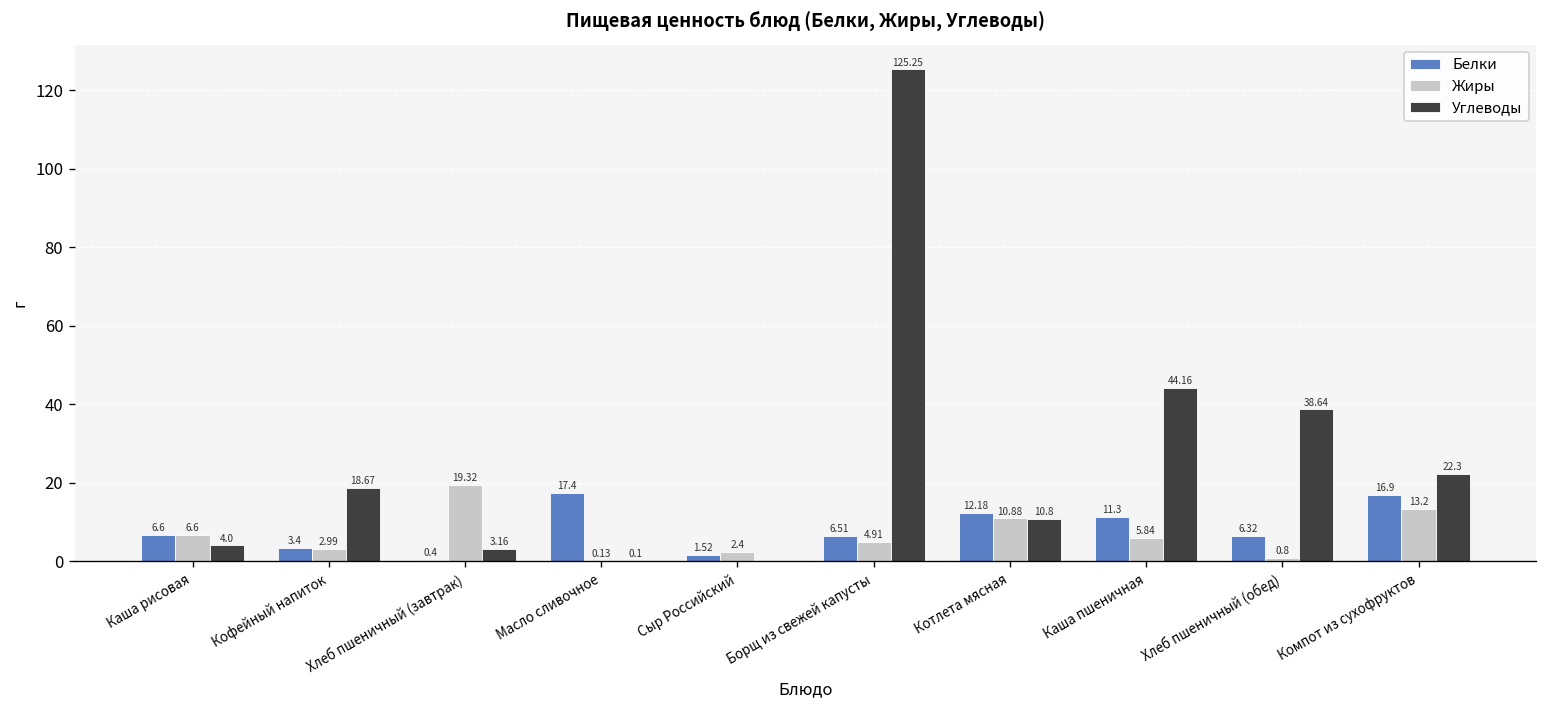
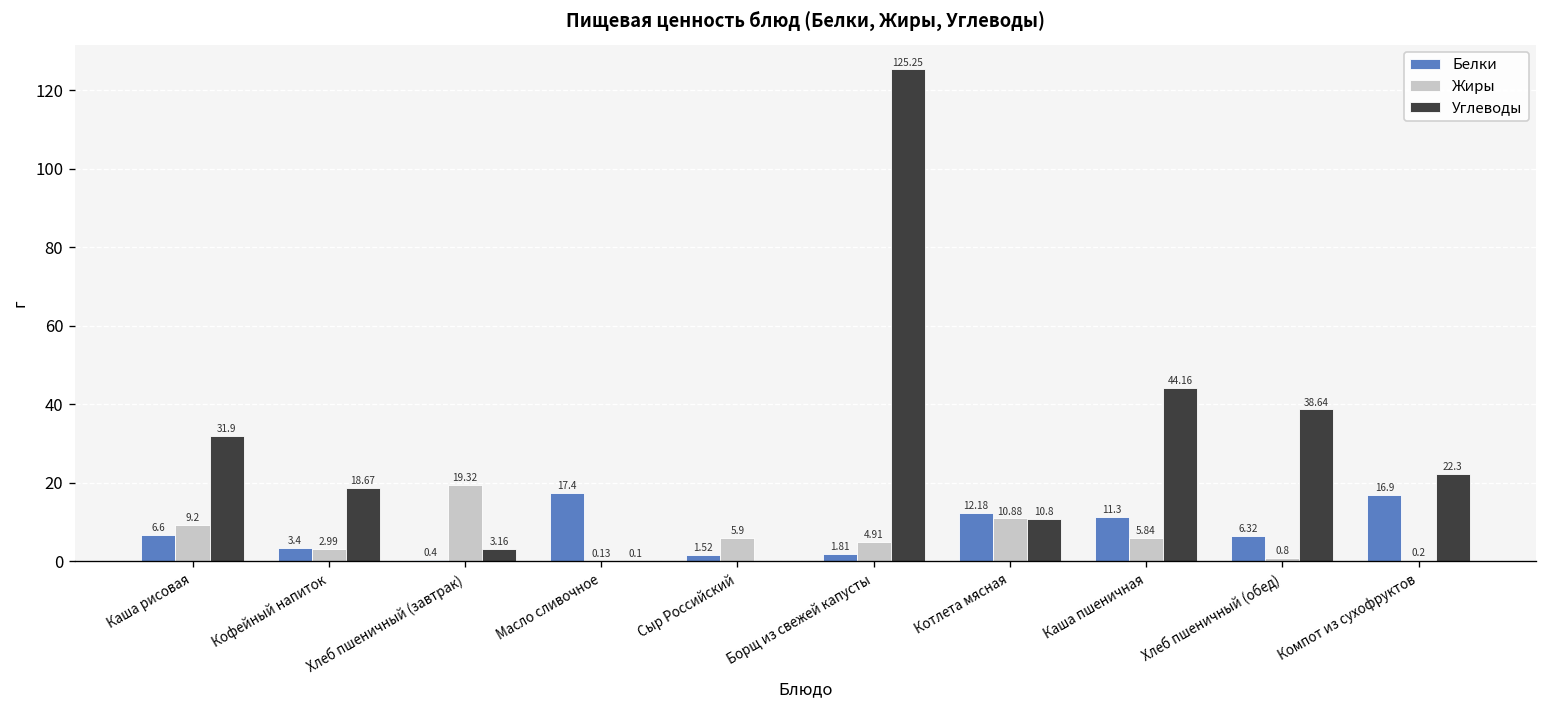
  {
    "Белки": {
      "Каша рисовая": 6.6,
      "Кофейный напиток": 3.4,
      "Хлеб пшеничный (завтрак)": 0.4,
      "Масло сливочное": 17.4,
      "Сыр Российский": 1.52,
-     "Борщ из свежей капусты": 6.51,
+     "Борщ из свежей капусты": 1.81,
      "Котлета мясная": 12.18,
      "Каша пшеничная": 11.3,
      "Хлеб пшеничный (обед)": 6.32,
      "Компот из сухофруктов": 16.9
    },
    "Жиры": {
-     "Каша рисовая": 6.6,
+     "Каша рисовая": 9.2,
      "Кофейный напиток": 2.99,
      "Хлеб пшеничный (завтрак)": 19.32,
      "Масло сливочное": 0.13,
-     "Сыр Российский": 2.4,
+     "Сыр Российский": 5.9,
      "Борщ из свежей капусты": 4.91,
      "Котлета мясная": 10.88,
      "Каша пшеничная": 5.84,
      "Хлеб пшеничный (обед)": 0.8,
-     "Компот из сухофруктов": 13.2
+     "Компот из сухофруктов": 0.2
    },
    "Углеводы": {
-     "Каша рисовая": 4.0,
+     "Каша рисовая": 31.9,
      "Кофейный напиток": 18.67,
      "Хлеб пшеничный (завтрак)": 3.16,
      "Масло сливочное": 0.1,
      "Борщ из свежей капусты": 125.25,
      "Котлета мясная": 10.8,
      "Каша пшеничная": 44.16,
      "Хлеб пшеничный (обед)": 38.64,
      "Компот из сухофруктов": 22.3
    }
  }
